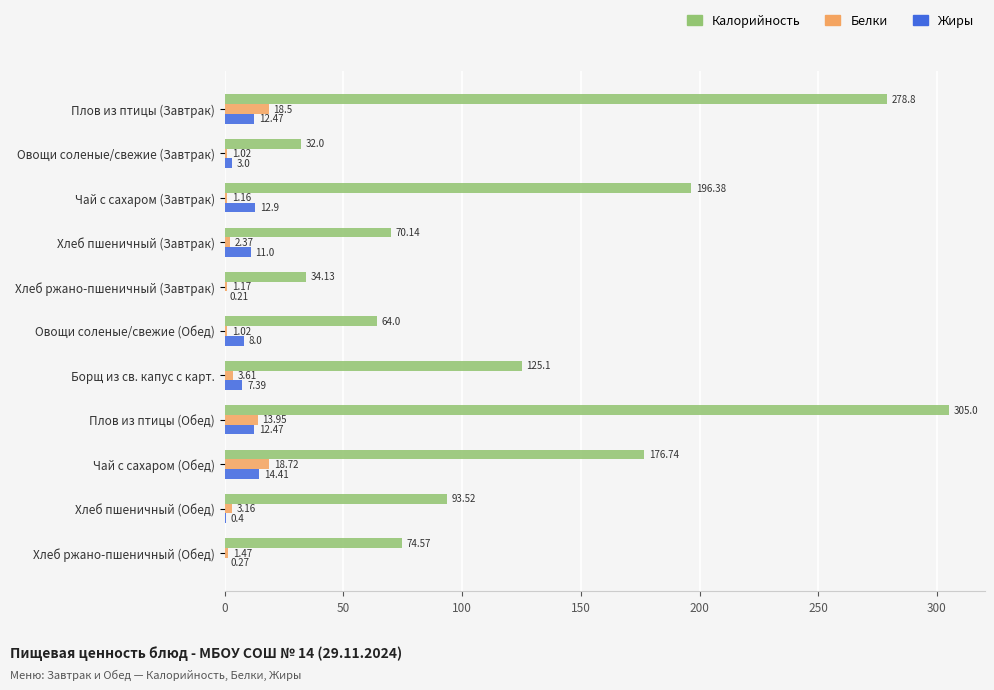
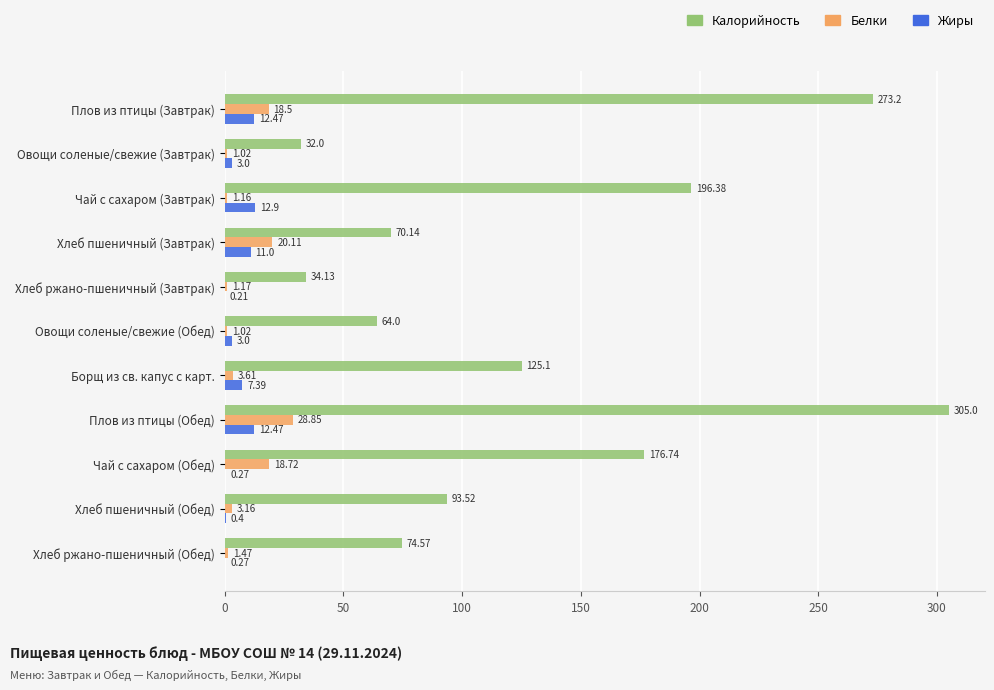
  {
    "Калорийность": {
-     "Плов из птицы (Завтрак)": 278.8,
+     "Плов из птицы (Завтрак)": 273.2,
      "Овощи соленые/свежие (Завтрак)": 32.0,
      "Чай с сахаром (Завтрак)": 196.38,
      "Хлеб пшеничный (Завтрак)": 70.14,
      "Хлеб ржано-пшеничный (Завтрак)": 34.13,
      "Овощи соленые/свежие (Обед)": 64.0,
      "Борщ из св. капус с карт.": 125.1,
      "Плов из птицы (Обед)": 305.0,
      "Чай с сахаром (Обед)": 176.74,
      "Хлеб пшеничный (Обед)": 93.52,
      "Хлеб ржано-пшеничный (Обед)": 74.57
    },
    "Белки": {
      "Плов из птицы (Завтрак)": 18.5,
      "Овощи соленые/свежие (Завтрак)": 1.02,
      "Чай с сахаром (Завтрак)": 1.16,
-     "Хлеб пшеничный (Завтрак)": 2.37,
+     "Хлеб пшеничный (Завтрак)": 20.11,
      "Хлеб ржано-пшеничный (Завтрак)": 1.17,
      "Овощи соленые/свежие (Обед)": 1.02,
      "Борщ из св. капус с карт.": 3.61,
-     "Плов из птицы (Обед)": 13.95,
+     "Плов из птицы (Обед)": 28.85,
      "Чай с сахаром (Обед)": 18.72,
      "Хлеб пшеничный (Обед)": 3.16,
      "Хлеб ржано-пшеничный (Обед)": 1.47
    },
    "Жиры": {
      "Плов из птицы (Завтрак)": 12.47,
      "Овощи соленые/свежие (Завтрак)": 3.0,
      "Чай с сахаром (Завтрак)": 12.9,
      "Хлеб пшеничный (Завтрак)": 11.0,
      "Хлеб ржано-пшеничный (Завтрак)": 0.21,
-     "Овощи соленые/свежие (Обед)": 8.0,
+     "Овощи соленые/свежие (Обед)": 3.0,
      "Борщ из св. капус с карт.": 7.39,
      "Плов из птицы (Обед)": 12.47,
-     "Чай с сахаром (Обед)": 14.41,
+     "Чай с сахаром (Обед)": 0.27,
      "Хлеб пшеничный (Обед)": 0.4,
      "Хлеб ржано-пшеничный (Обед)": 0.27
    }
  }
